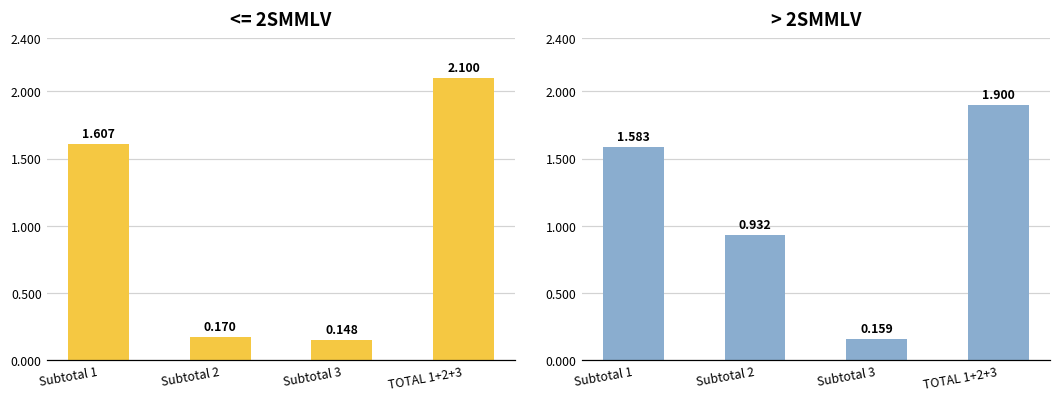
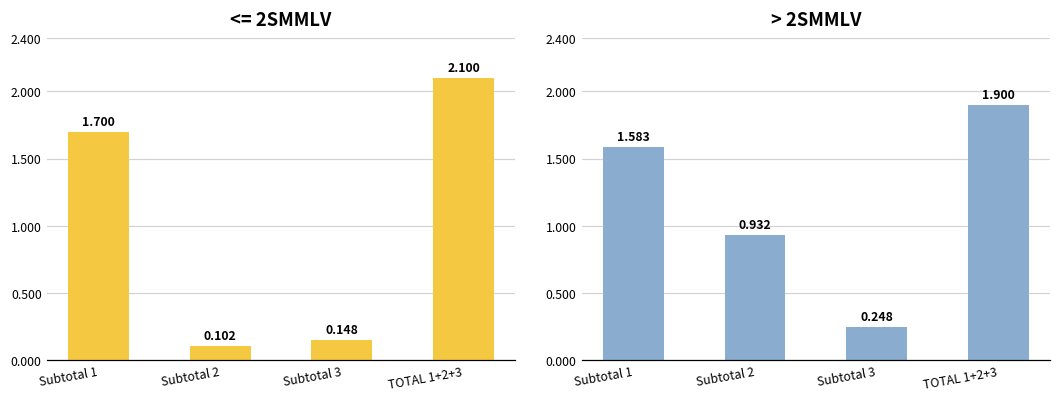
  {
    "<= 2SMMLV": {
-     "Subtotal 1": 1.607,
-     "Subtotal 2": 0.170,
+     "Subtotal 1": 1.700,
+     "Subtotal 2": 0.102,
      "Subtotal 3": 0.148,
      "TOTAL 1+2+3": 2.100
    },
    "> 2SMMLV": {
      "Subtotal 1": 1.583,
      "Subtotal 2": 0.932,
-     "Subtotal 3": 0.159,
+     "Subtotal 3": 0.248,
      "TOTAL 1+2+3": 1.900
    }
  }
